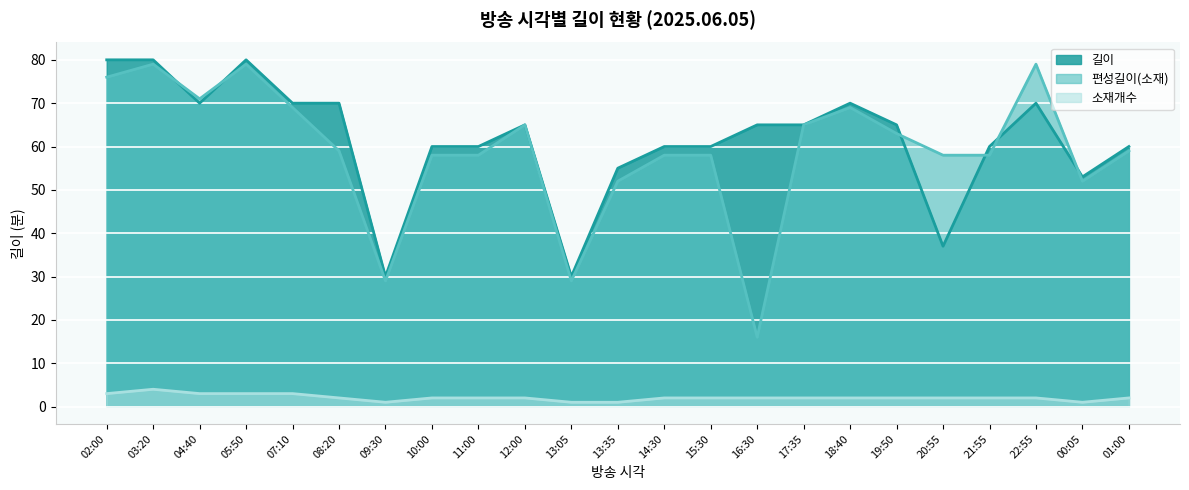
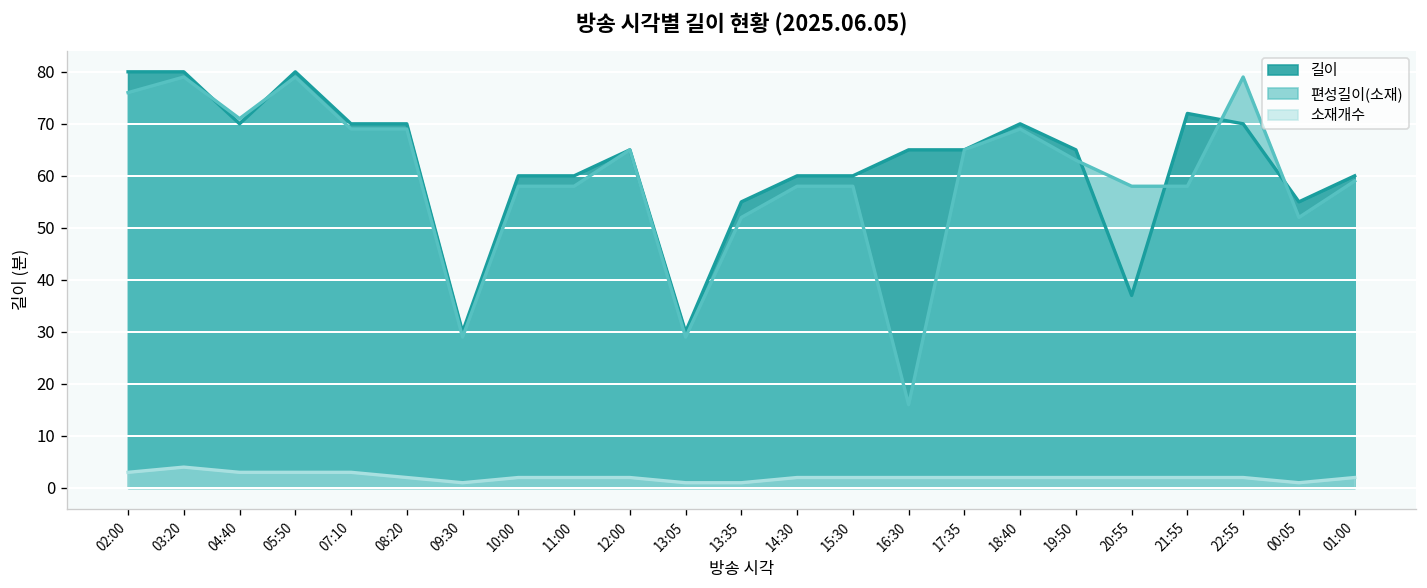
  {
    "길이": {
      "02:00": 80,
      "03:20": 80,
      "04:40": 70,
      "05:50": 80,
      "07:10": 70,
      "08:20": 70,
      "09:30": 30,
      "10:00": 60,
      "11:00": 60,
      "13:05": 30,
      "13:35": 55,
      "14:30": 60,
      "15:30": 60,
      "16:30": 65,
      "18:40": 70,
      "19:50": 65,
      "20:55": 37,
-     "21:55": 60,
+     "21:55": 72,
      "22:55": 70,
-     "00:05": 53,
+     "00:05": 55,
      "01:00": 60
    },
    "편성길이(소재)": {
      "02:00": 76,
      "03:20": 79,
      "04:40": 71,
      "05:50": 79,
      "07:10": 69,
-     "08:20": 59,
+     "08:20": 69,
      "09:30": 29,
      "10:00": 58,
      "11:00": 58,
      "13:05": 29,
      "13:35": 52,
      "14:30": 58,
      "15:30": 58,
      "16:30": 16,
      "18:40": 69,
      "19:50": 63,
      "20:55": 58,
      "21:55": 58,
      "22:55": 79,
      "00:05": 52,
      "01:00": 59
    },
    "소재개수": {
      "02:00": 3,
      "03:20": 4,
      "04:40": 3,
      "05:50": 3,
      "07:10": 3,
      "08:20": 2,
      "09:30": 1,
      "10:00": 2,
      "11:00": 2,
      "12:00": 2,
      "13:05": 1,
      "13:35": 1,
      "14:30": 2,
      "15:30": 2,
      "16:30": 2,
      "17:35": 2,
      "18:40": 2,
      "19:50": 2,
      "20:55": 2,
      "21:55": 2,
      "22:55": 2,
      "00:05": 1,
      "01:00": 2
    }
  }
